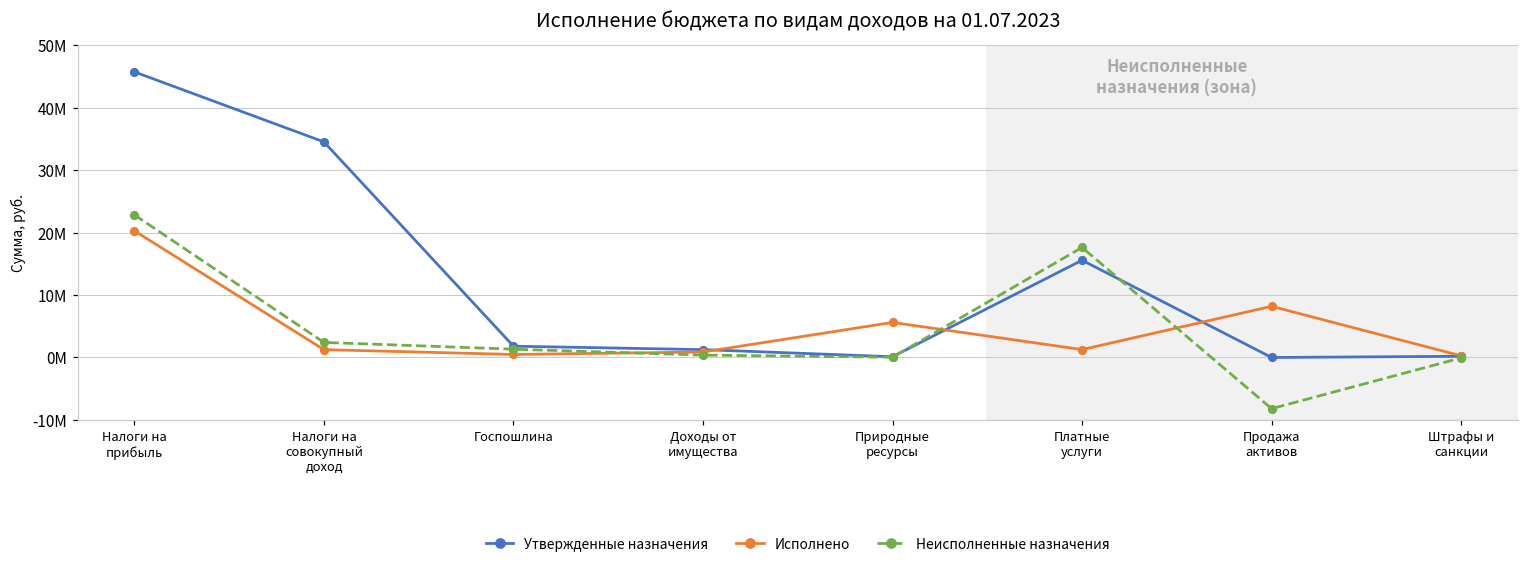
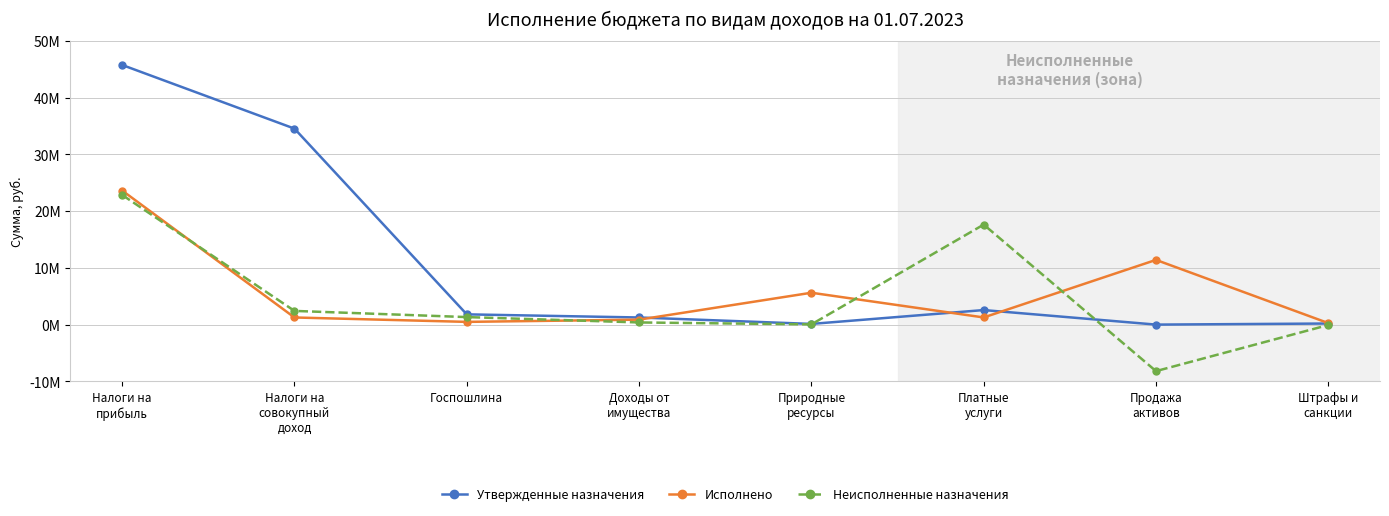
  {
    "Утвержденные назначения": {
      "Налоги на прибыль": 46000000,
      "Налоги на совокупный доход": 35000000,
      "Госпошлина": 2000000,
-     "Платные услуги": 16000000,
+     "Платные услуги": 3000000,
      "Продажа активов": 0
    },
    "Исполнено": {
-     "Налоги на прибыль": 20000000,
+     "Налоги на прибыль": 24000000,
      "Налоги на совокупный доход": 1000000,
      "Госпошлина": 0,
      "Природные ресурсы": 6000000,
      "Платные услуги": 1000000,
-     "Продажа активов": 8000000
+     "Продажа активов": 11000000
    },
    "Неисполненные назначения": {
      "Налоги на прибыль": 23000000,
      "Налоги на совокупный доход": 2000000,
      "Госпошлина": 1000000,
      "Доходы от имущества": 0,
      "Платные услуги": 18000000,
      "Продажа активов": -8000000
    }
  }
